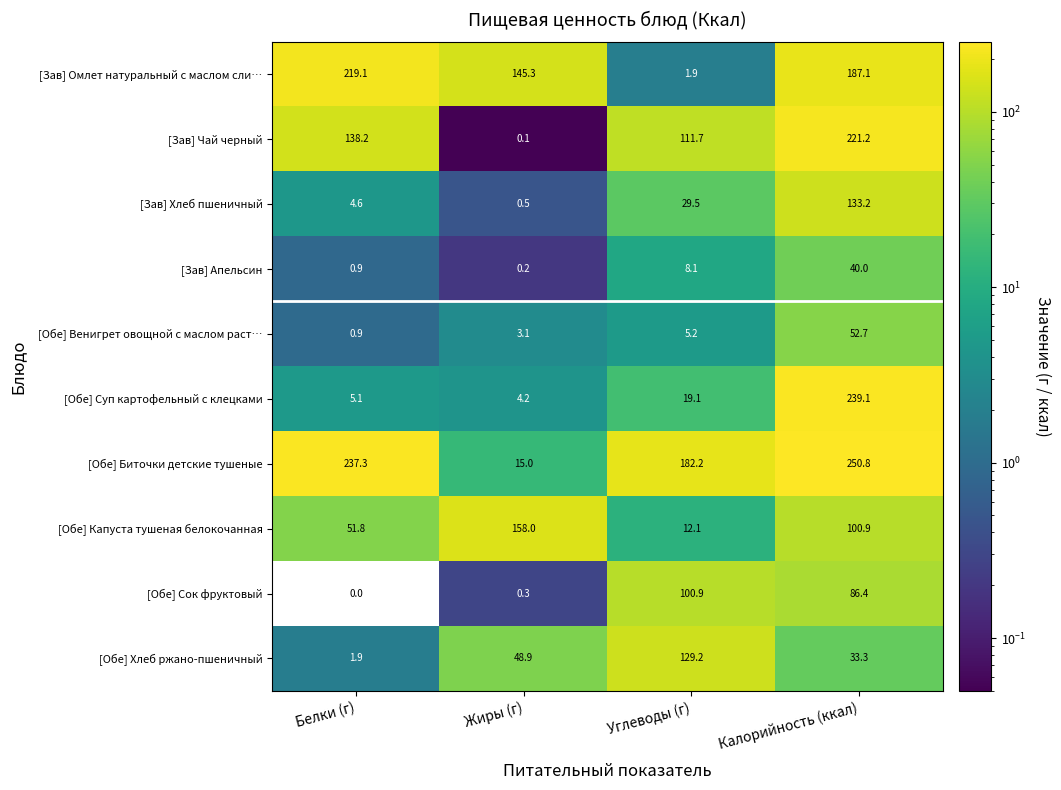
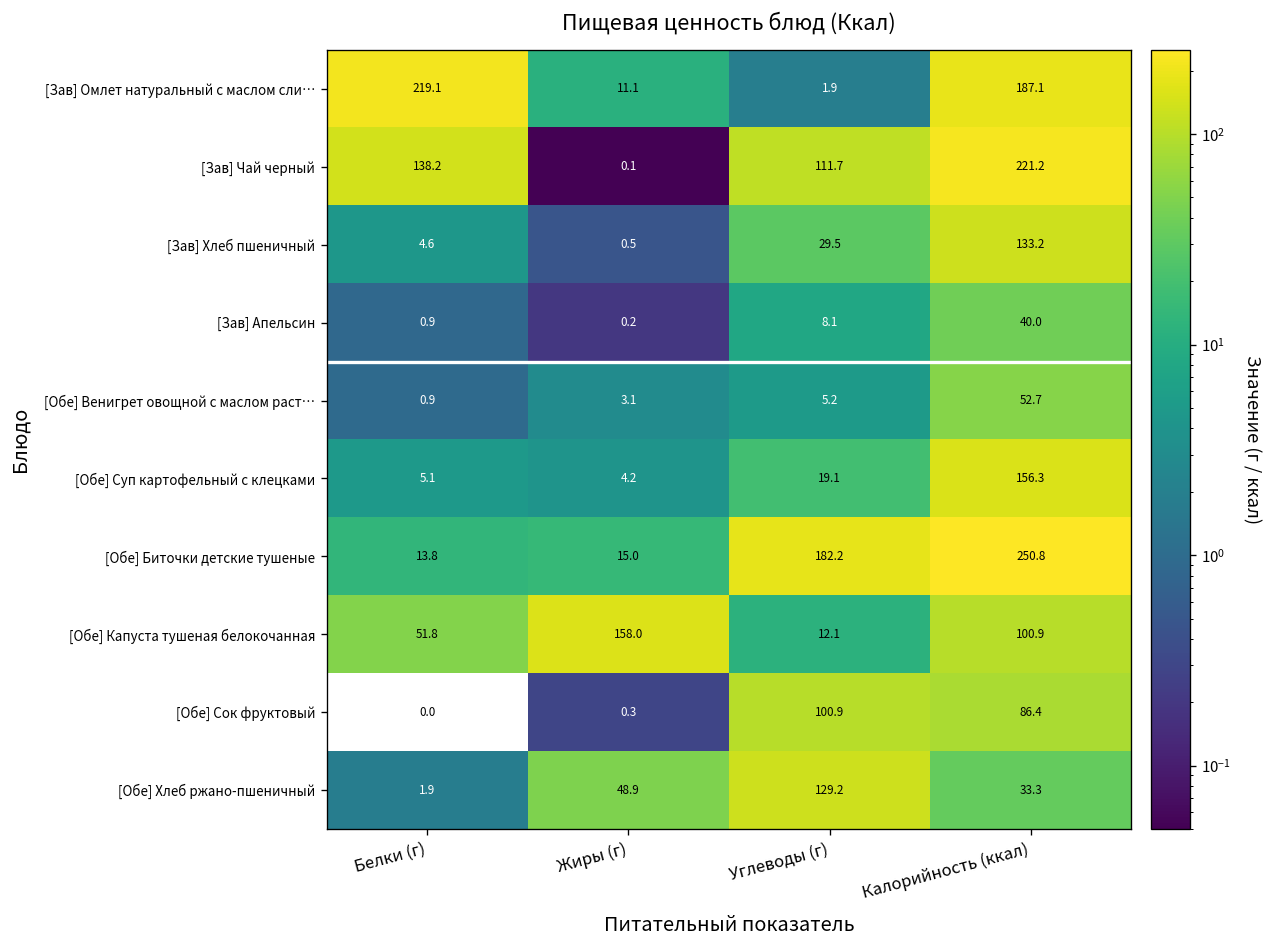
  {
    "[Зав] Омлет натуральный с маслом сли…": {
      "Белки (г)": 219.1,
-     "Жиры (г)": 145.3,
+     "Жиры (г)": 11.1,
      "Углеводы (г)": 1.9,
      "Калорийность (ккал)": 187.1
    },
    "[Зав] Чай черный": {
      "Белки (г)": 138.2,
      "Жиры (г)": 0.1,
      "Углеводы (г)": 111.7,
      "Калорийность (ккал)": 221.2
    },
    "[Зав] Хлеб пшеничный": {
      "Белки (г)": 4.6,
      "Жиры (г)": 0.5,
      "Углеводы (г)": 29.5,
      "Калорийность (ккал)": 133.2
    },
    "[Зав] Апельсин": {
      "Белки (г)": 0.9,
      "Жиры (г)": 0.2,
      "Углеводы (г)": 8.1,
      "Калорийность (ккал)": 40.0
    },
    "[Обе] Венигрет овощной с маслом раст…": {
      "Белки (г)": 0.9,
      "Жиры (г)": 3.1,
      "Углеводы (г)": 5.2,
      "Калорийность (ккал)": 52.7
    },
    "[Обе] Суп картофельный с клецками": {
      "Белки (г)": 5.1,
      "Жиры (г)": 4.2,
      "Углеводы (г)": 19.1,
-     "Калорийность (ккал)": 239.1
+     "Калорийность (ккал)": 156.3
    },
    "[Обе] Биточки детские тушеные": {
-     "Белки (г)": 237.3,
+     "Белки (г)": 13.8,
      "Жиры (г)": 15.0,
      "Углеводы (г)": 182.2,
      "Калорийность (ккал)": 250.8
    },
    "[Обе] Капуста тушеная белокочанная": {
      "Белки (г)": 51.8,
      "Жиры (г)": 158.0,
      "Углеводы (г)": 12.1,
      "Калорийность (ккал)": 100.9
    },
    "[Обе] Сок фруктовый": {
      "Белки (г)": 0.0,
      "Жиры (г)": 0.3,
      "Углеводы (г)": 100.9,
      "Калорийность (ккал)": 86.4
    },
    "[Обе] Хлеб ржано-пшеничный": {
      "Белки (г)": 1.9,
      "Жиры (г)": 48.9,
      "Углеводы (г)": 129.2,
      "Калорийность (ккал)": 33.3
    }
  }
